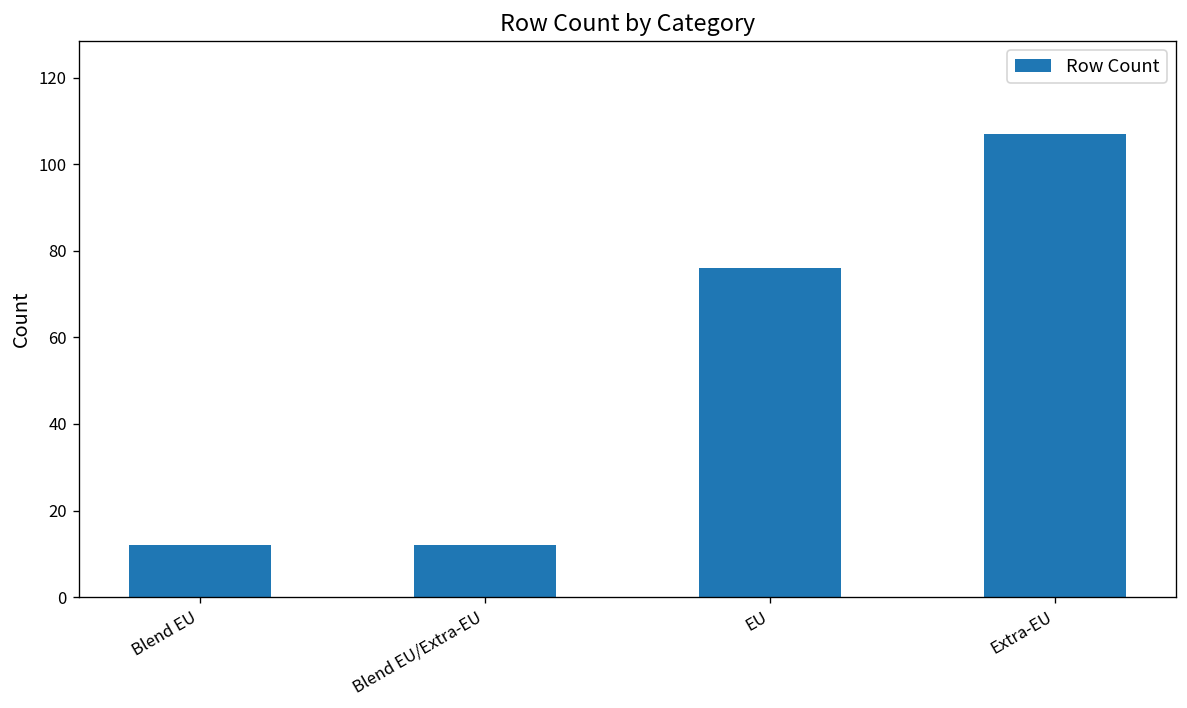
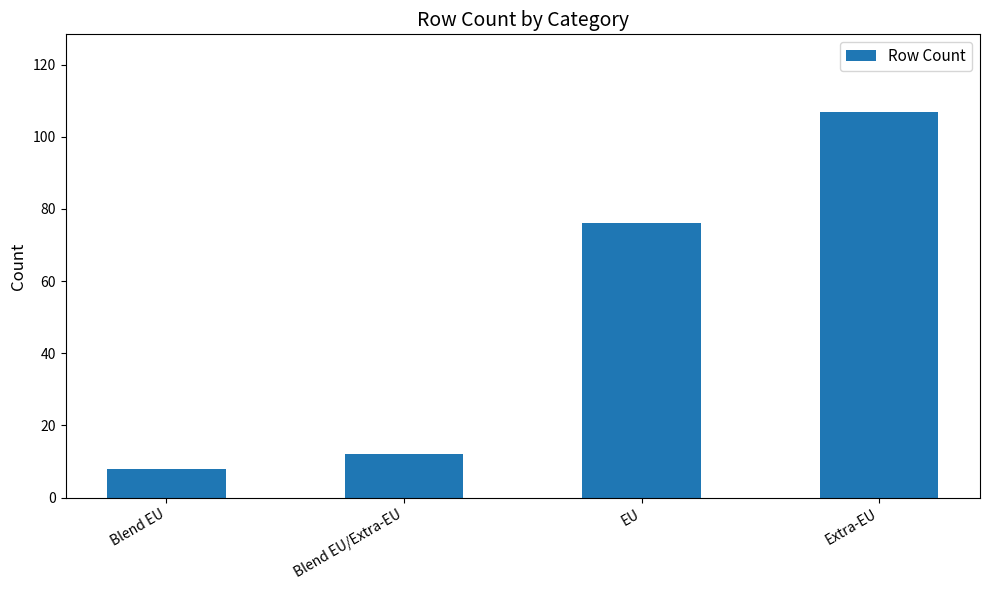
  {
-   "Blend EU": 12,
+   "Blend EU": 8,
    "Blend EU/Extra-EU": 12,
    "EU": 76,
    "Extra-EU": 107
  }
